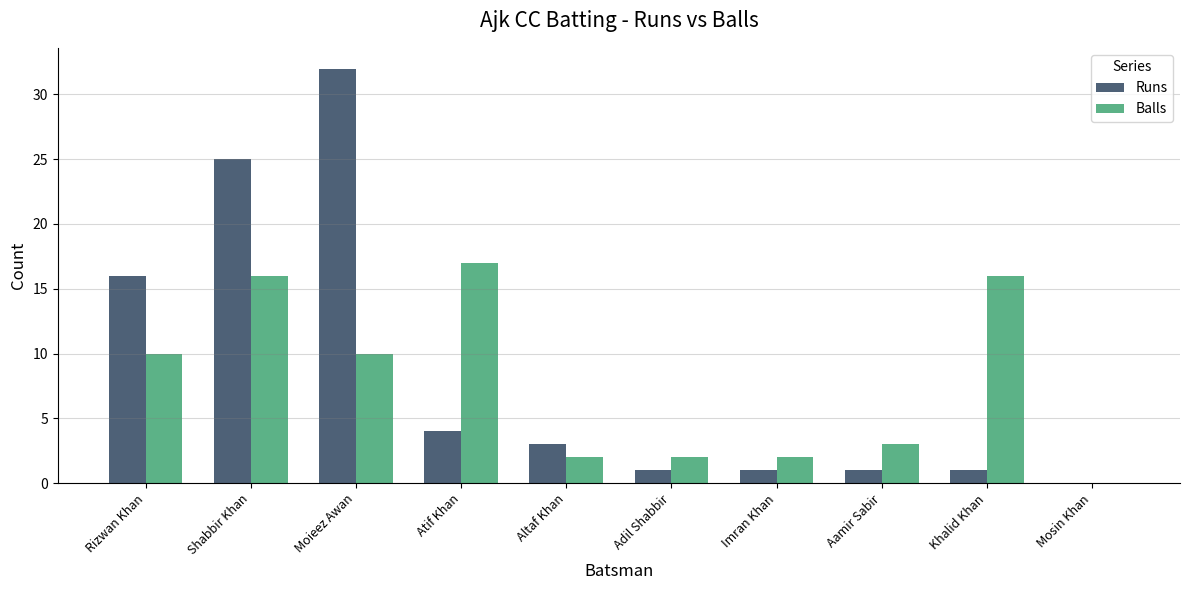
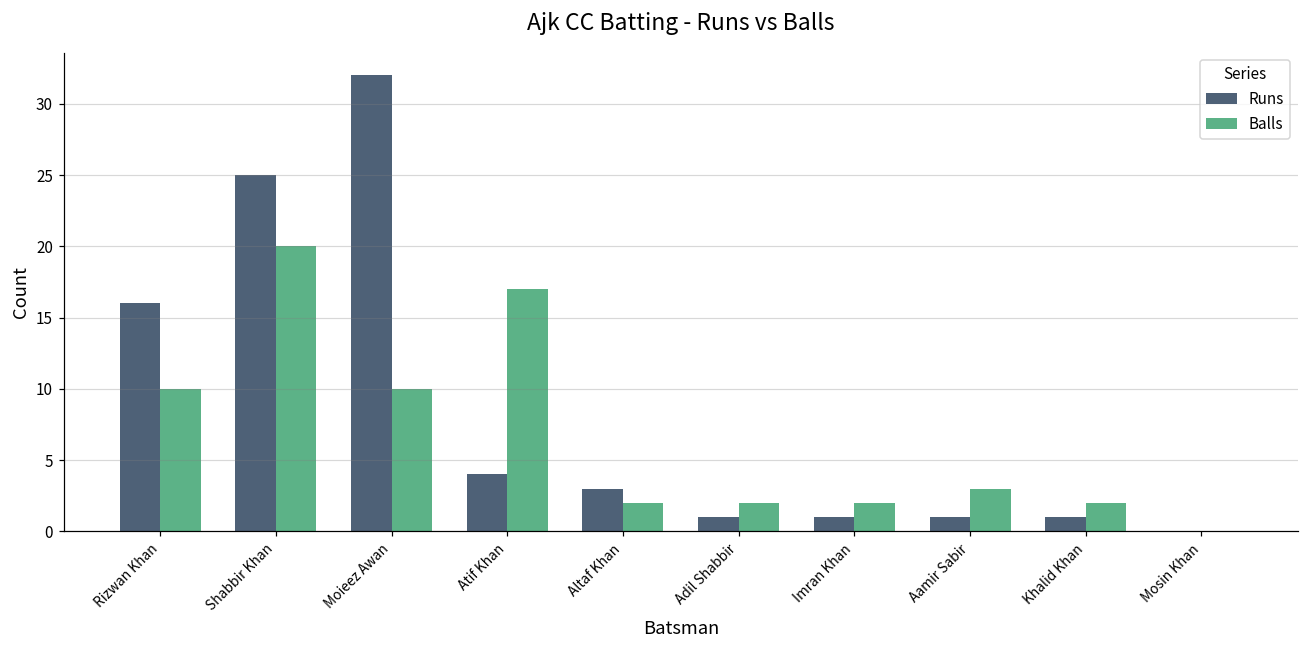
  {
    "Runs": {
      "Rizwan Khan": 16,
      "Shabbir Khan": 25,
      "Moieez Awan": 32,
      "Atif Khan": 4,
      "Altaf Khan": 3,
      "Adil Shabbir": 1,
      "Imran Khan": 1,
      "Aamir Sabir": 1,
      "Khalid Khan": 1,
      "Mosin Khan": 0
    },
    "Balls": {
      "Rizwan Khan": 10,
-     "Shabbir Khan": 16,
+     "Shabbir Khan": 20,
      "Moieez Awan": 10,
      "Atif Khan": 17,
      "Altaf Khan": 2,
      "Adil Shabbir": 2,
      "Imran Khan": 2,
      "Aamir Sabir": 3,
-     "Khalid Khan": 16,
+     "Khalid Khan": 2,
      "Mosin Khan": 0
    }
  }
